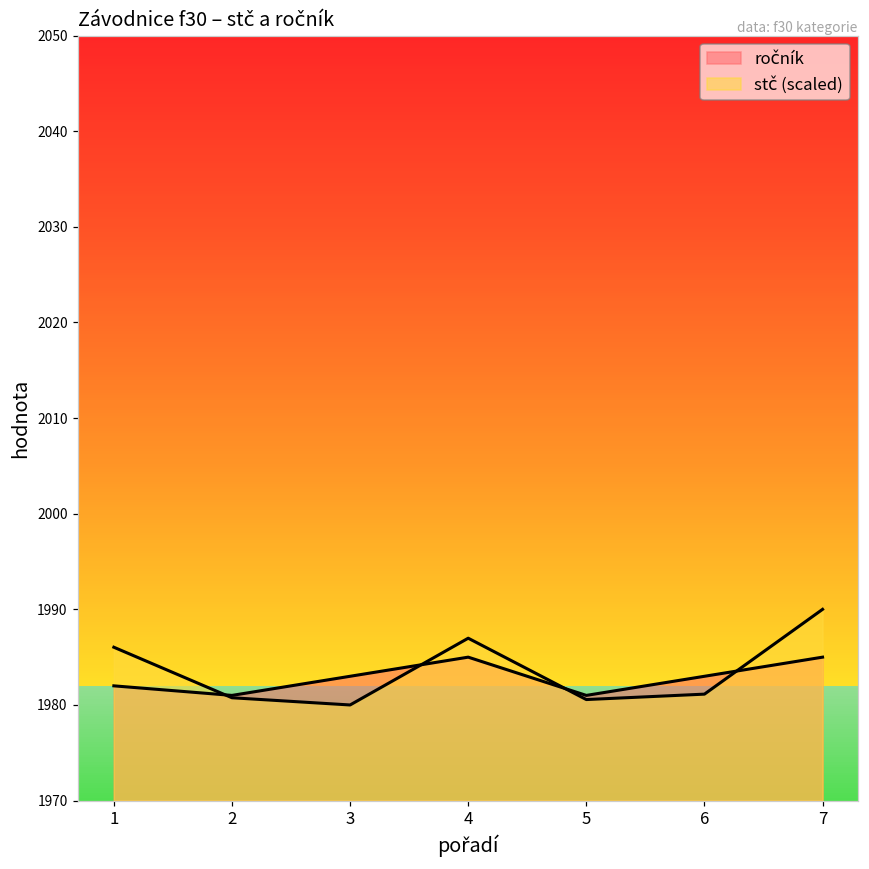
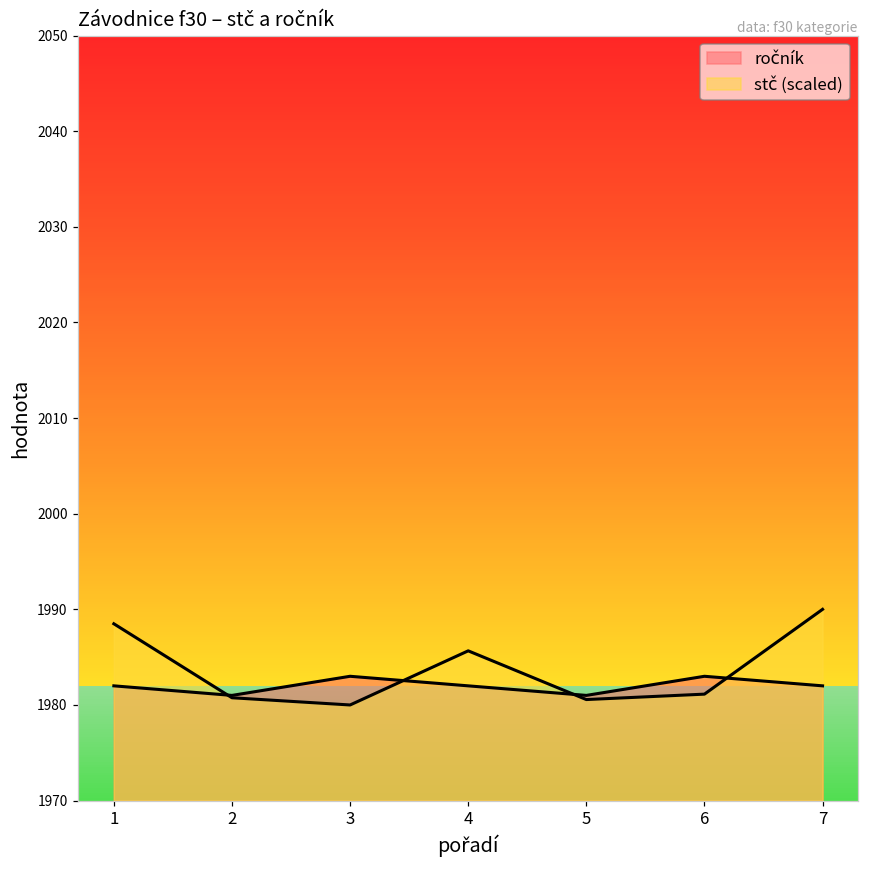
  {
    "ročník": {
      "1": 1982,
      "3": 1983,
-     "4": 1985,
+     "4": 1982,
      "5": 1981,
      "6": 1983,
-     "7": 1985
+     "7": 1982
    },
    "stč (scaled)": {
-     "1": 1986,
+     "1": 1988,
      "3": 1980,
-     "4": 1987,
+     "4": 1986,
      "5": 1981,
      "6": 1981,
      "7": 1990
    }
  }
